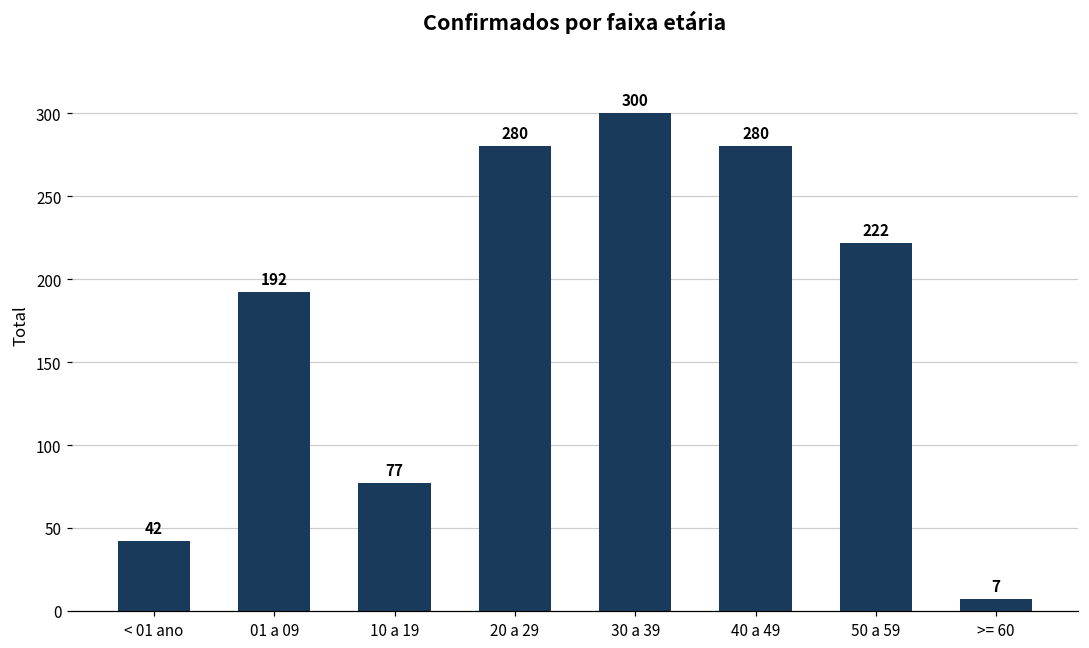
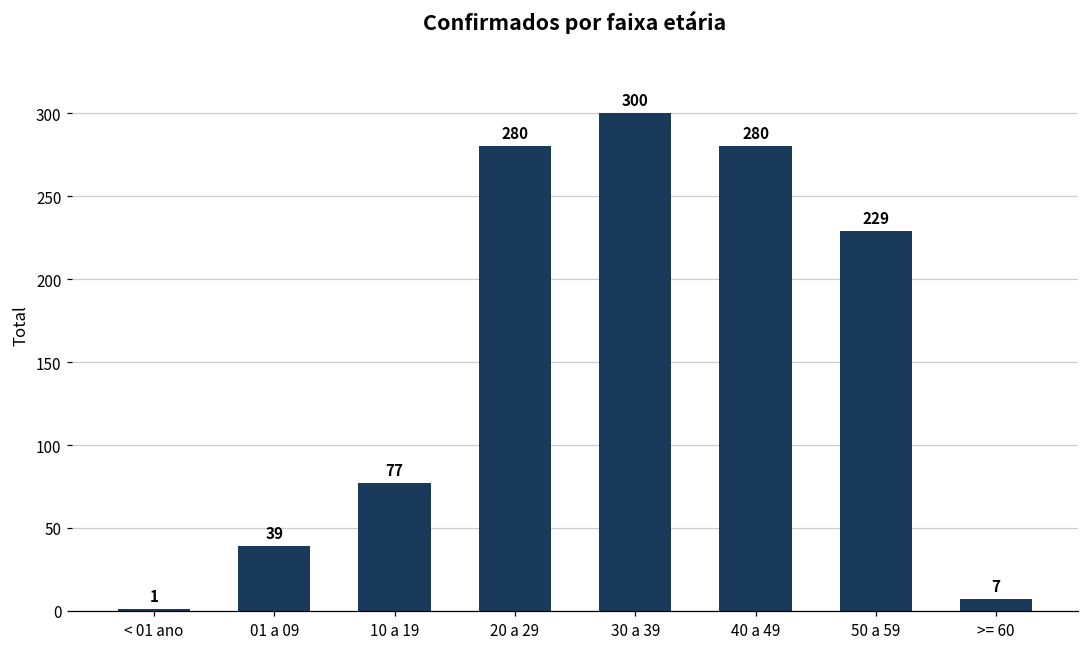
  {
-   "< 01 ano": 42,
-   "01 a 09": 192,
+   "< 01 ano": 1,
+   "01 a 09": 39,
    "10 a 19": 77,
    "20 a 29": 280,
    "30 a 39": 300,
    "40 a 49": 280,
-   "50 a 59": 222,
+   "50 a 59": 229,
    ">= 60": 7
  }
